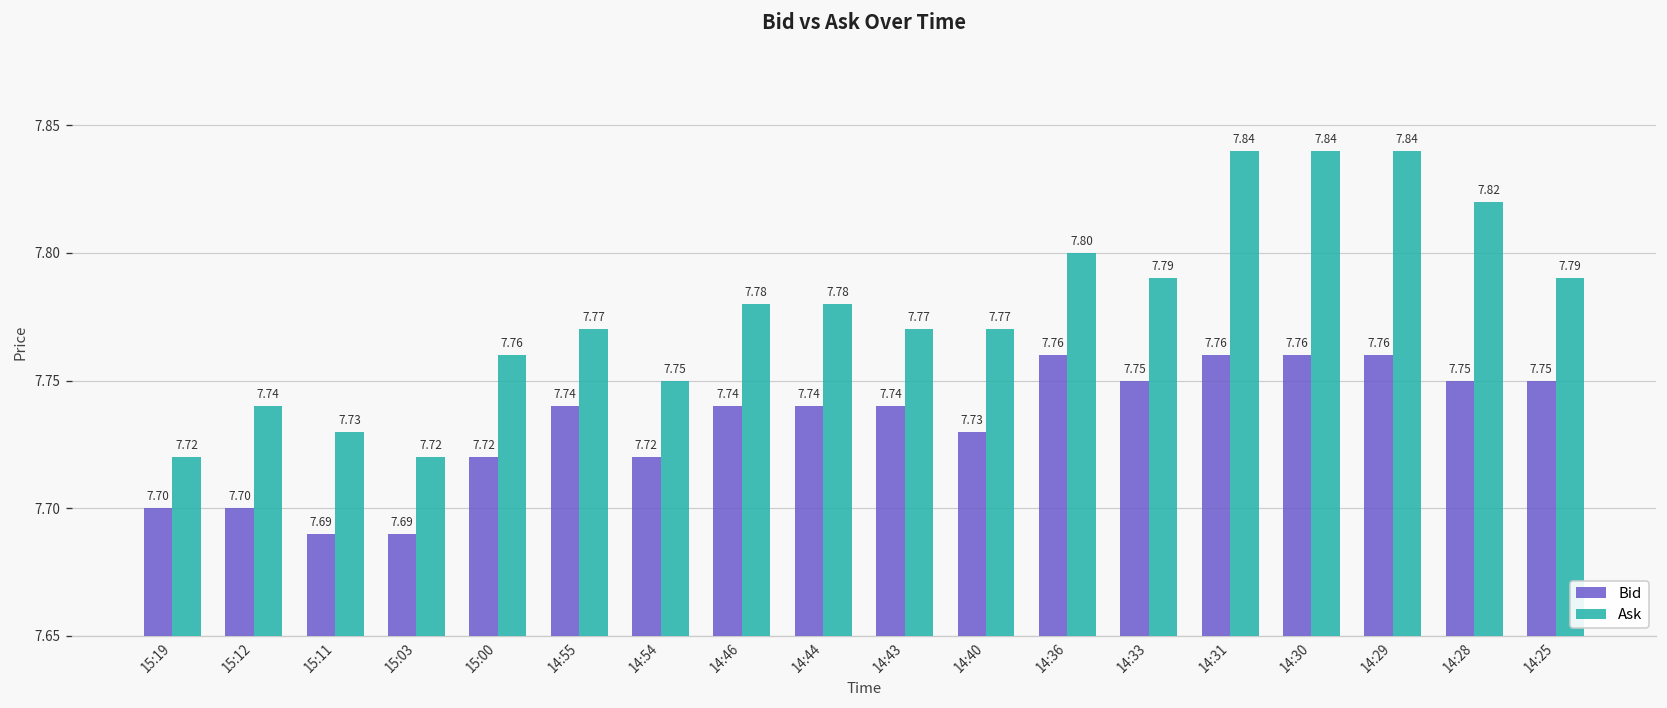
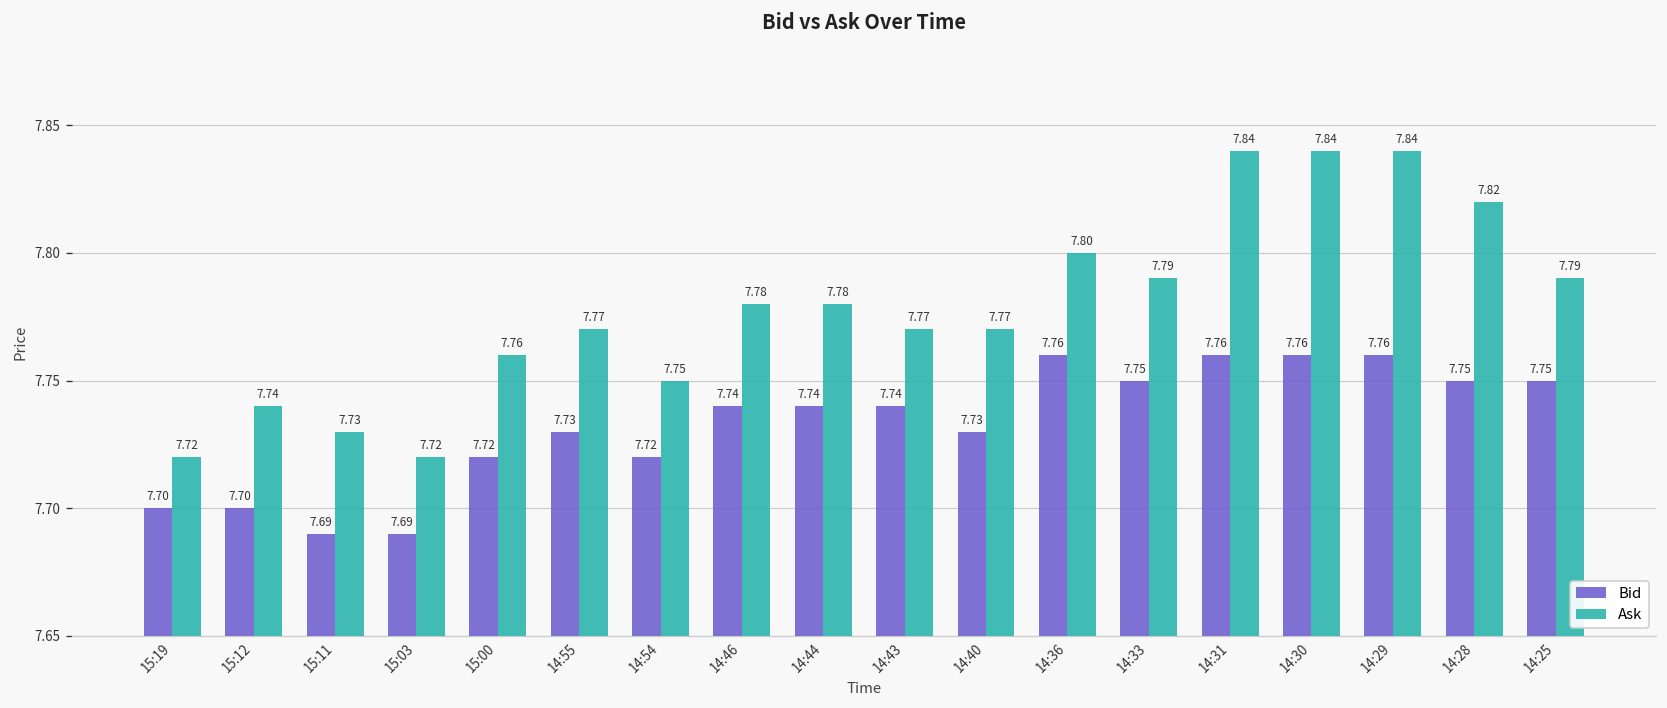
  {
    "Bid": {
      "15:19": 7.70,
      "15:12": 7.70,
      "15:11": 7.69,
      "15:03": 7.69,
      "15:00": 7.72,
-     "14:55": 7.74,
+     "14:55": 7.73,
      "14:54": 7.72,
      "14:46": 7.74,
      "14:44": 7.74,
      "14:43": 7.74,
      "14:40": 7.73,
      "14:36": 7.76,
      "14:33": 7.75,
      "14:31": 7.76,
      "14:30": 7.76,
      "14:29": 7.76,
      "14:28": 7.75,
      "14:25": 7.75
    },
    "Ask": {
      "15:19": 7.72,
      "15:12": 7.74,
      "15:11": 7.73,
      "15:03": 7.72,
      "15:00": 7.76,
      "14:55": 7.77,
      "14:54": 7.75,
      "14:46": 7.78,
      "14:44": 7.78,
      "14:43": 7.77,
      "14:40": 7.77,
      "14:36": 7.80,
      "14:33": 7.79,
      "14:31": 7.84,
      "14:30": 7.84,
      "14:29": 7.84,
      "14:28": 7.82,
      "14:25": 7.79
    }
  }
